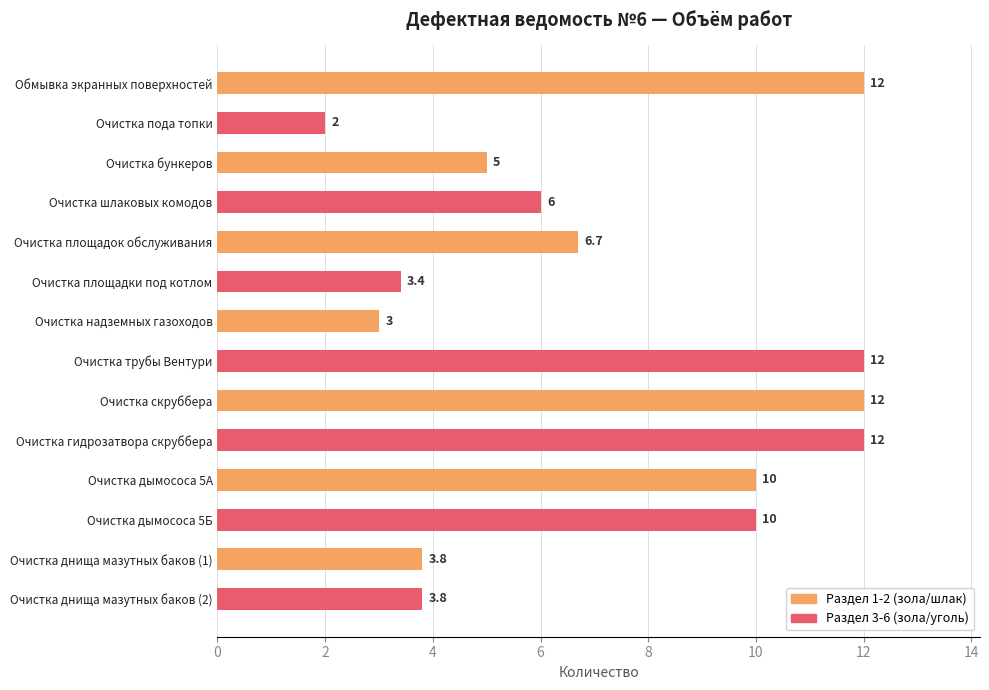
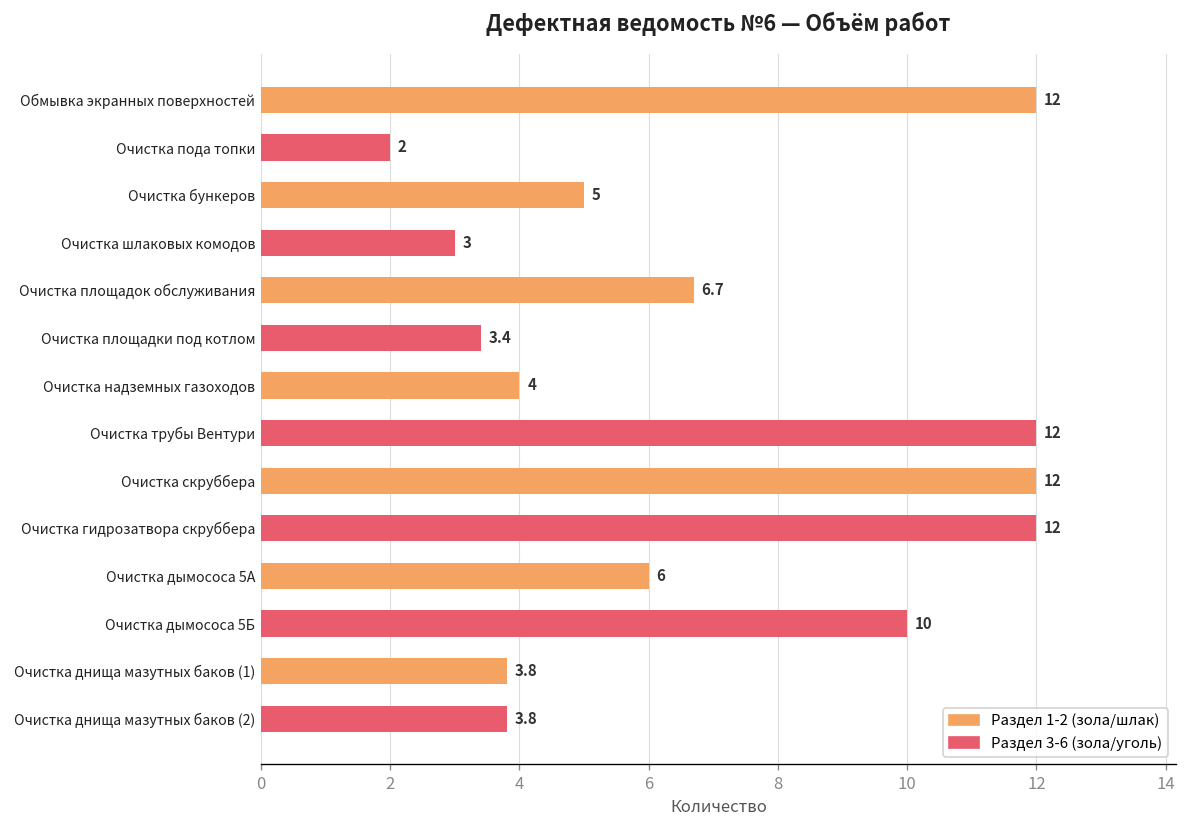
  {
    "Обмывка экранных поверхностей": 12,
    "Очистка пода топки": 2,
    "Очистка бункеров": 5,
-   "Очистка шлаковых комодов": 6,
+   "Очистка шлаковых комодов": 3,
    "Очистка площадок обслуживания": 6.7,
    "Очистка площадки под котлом": 3.4,
-   "Очистка надземных газоходов": 3,
+   "Очистка надземных газоходов": 4,
    "Очистка трубы Вентури": 12,
    "Очистка скруббера": 12,
    "Очистка гидрозатвора скруббера": 12,
-   "Очистка дымососа 5А": 10,
+   "Очистка дымососа 5А": 6,
    "Очистка дымососа 5Б": 10,
    "Очистка днища мазутных баков (1)": 3.8,
    "Очистка днища мазутных баков (2)": 3.8
  }
